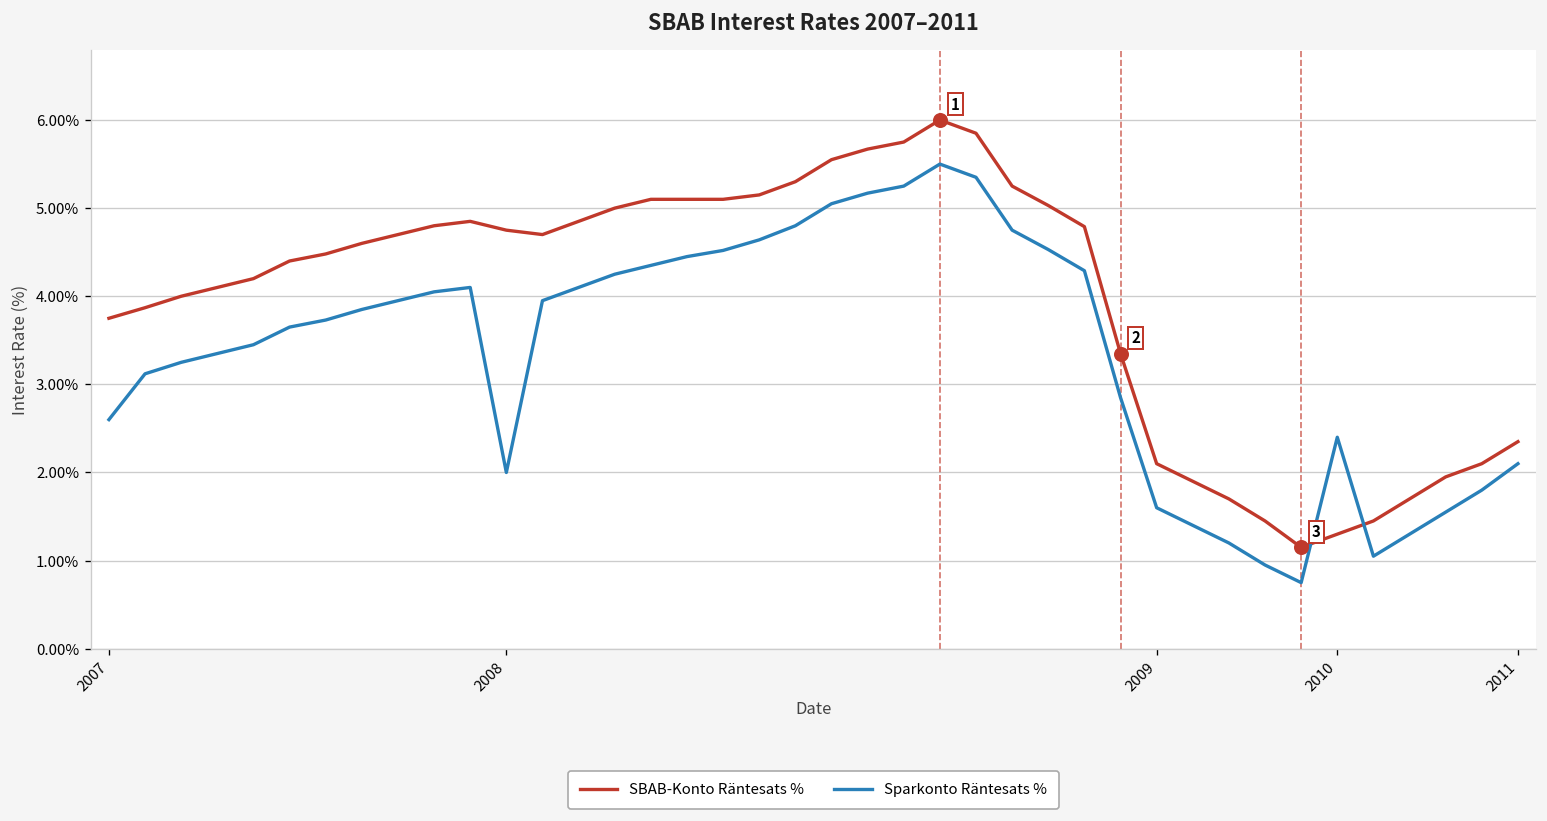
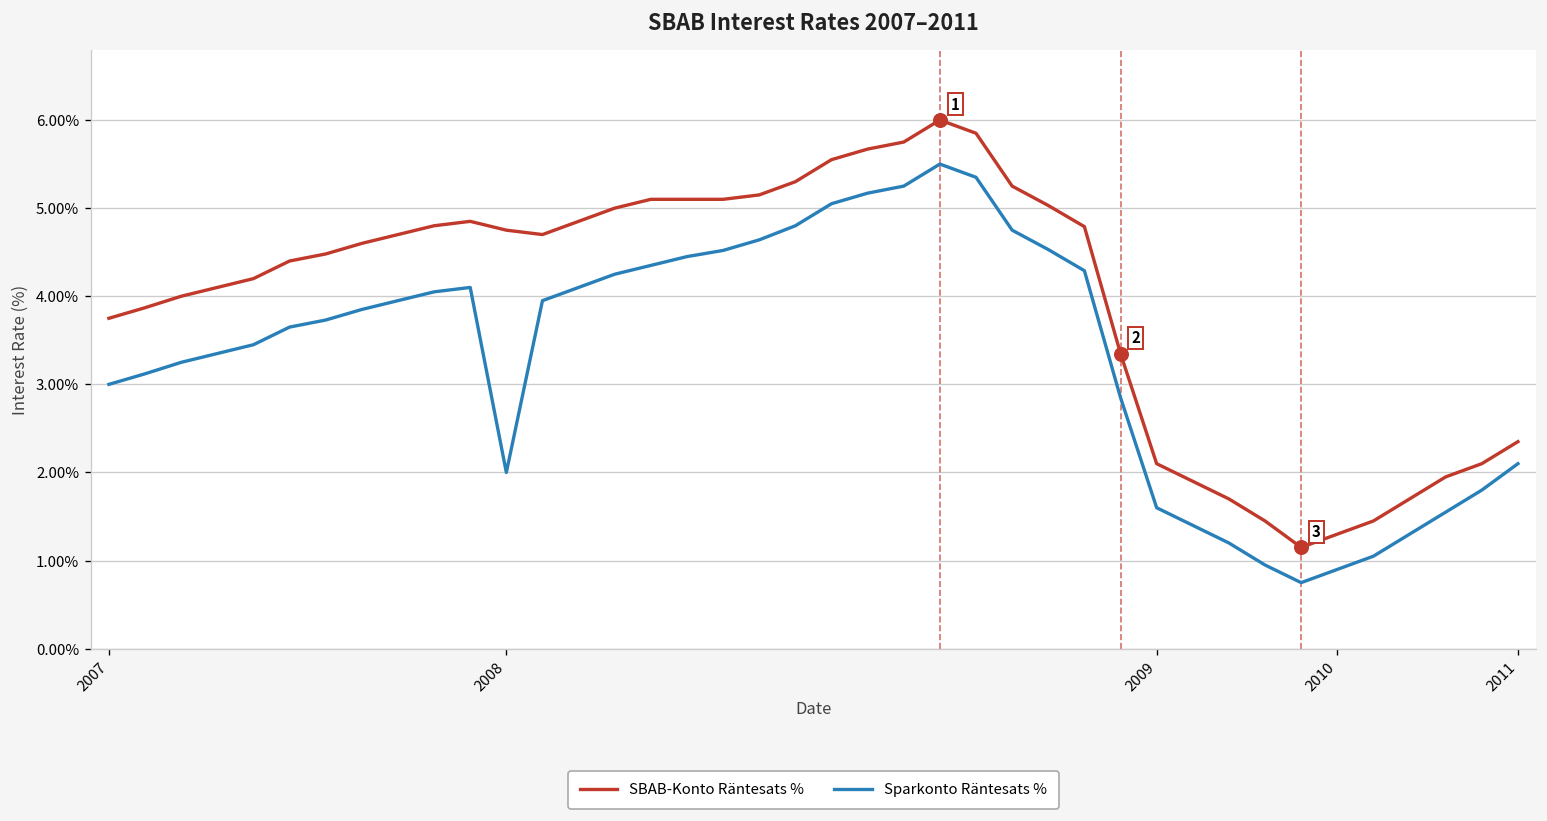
  {
    "Sparkonto Räntesats %": {
-     "2007": "2.6%",
+     "2007": "3.0%",
      "2008": "2.0%",
      "2009": "1.6%",
-     "2010": "2.4%",
+     "2010": "0.9%",
      "2011": "2.1%"
    }
  }
